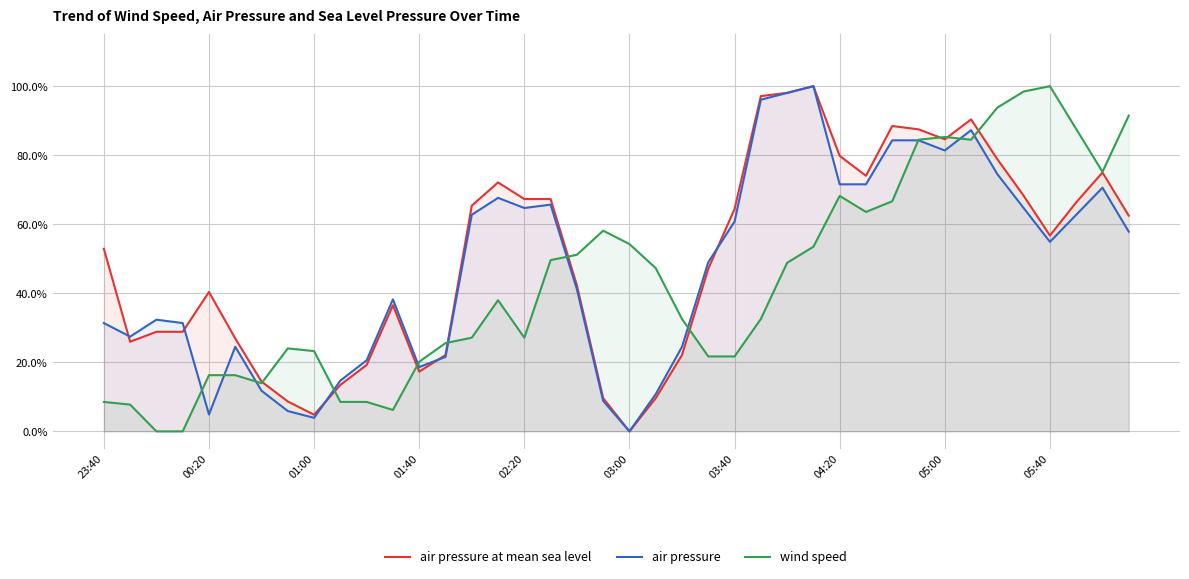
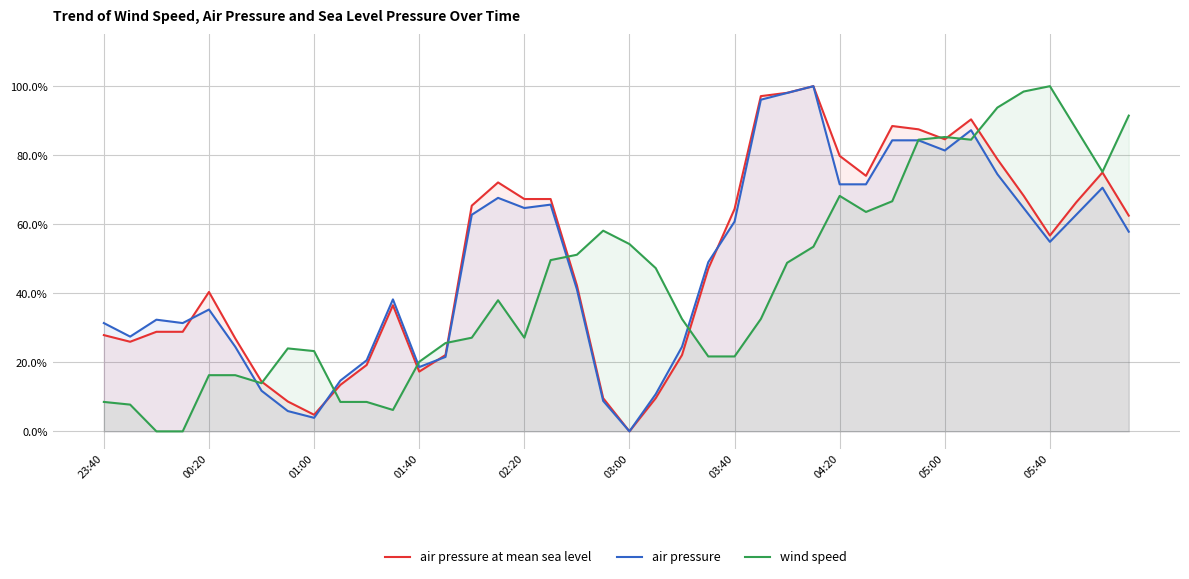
  {
    "air pressure at mean sea level": {
-     "23:40": "53%",
+     "23:40": "28%",
      "00:20": "40%",
      "01:00": "5%",
      "01:40": "17%",
      "02:20": "67%",
      "03:40": "64%",
      "04:20": "80%",
      "05:40": "57%"
    },
    "air pressure": {
      "23:40": "31%",
-     "00:20": "5%",
+     "00:20": "35%",
      "01:00": "4%",
      "01:40": "19%",
      "02:20": "65%",
      "03:40": "61%",
      "04:20": "72%",
      "05:00": "81%",
      "05:40": "55%"
    },
    "wind speed": {
      "23:40": "9%",
      "00:20": "16%",
      "01:00": "23%",
      "01:40": "20%",
      "02:20": "27%",
      "03:00": "54%",
      "03:40": "22%",
      "04:20": "68%",
      "05:40": "100%"
    }
  }
